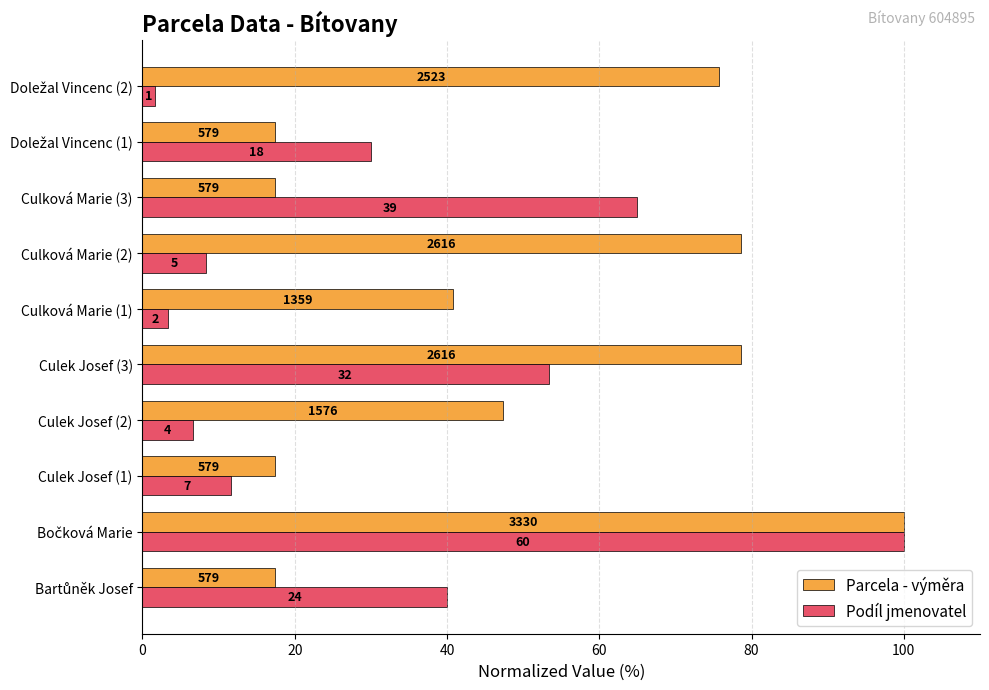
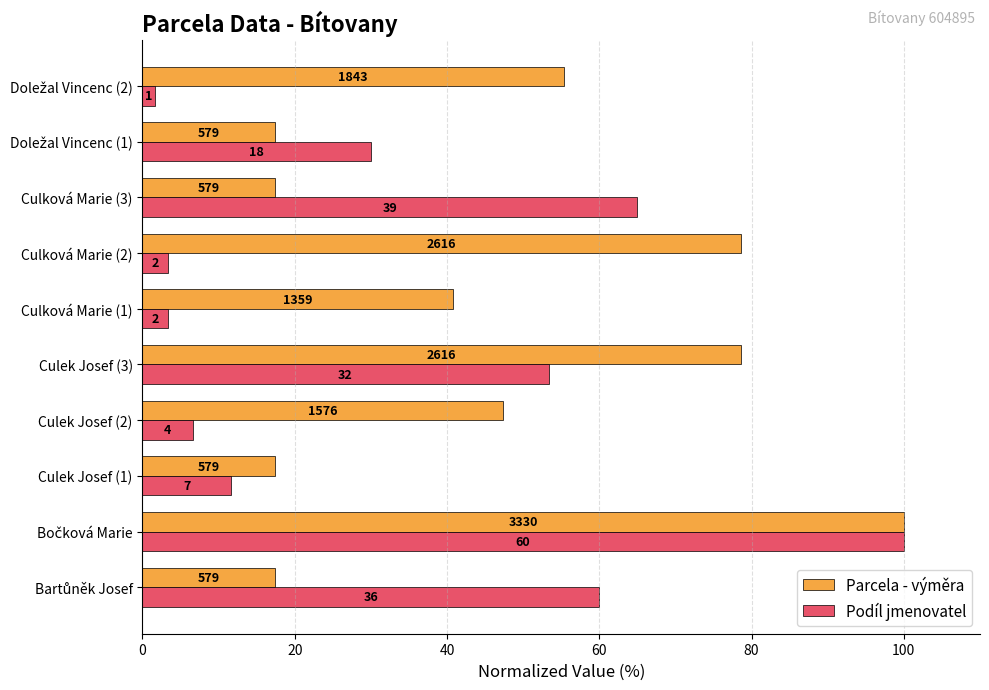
  {
    "Parcela - výměra": {
-     "Doležal Vincenc (2)": 2523
+     "Doležal Vincenc (2)": 1843
    },
    "Podíl jmenovatel": {
-     "Culková Marie (2)": 5,
-     "Bartůněk Josef": 24
+     "Culková Marie (2)": 2,
+     "Bartůněk Josef": 36
    }
  }
